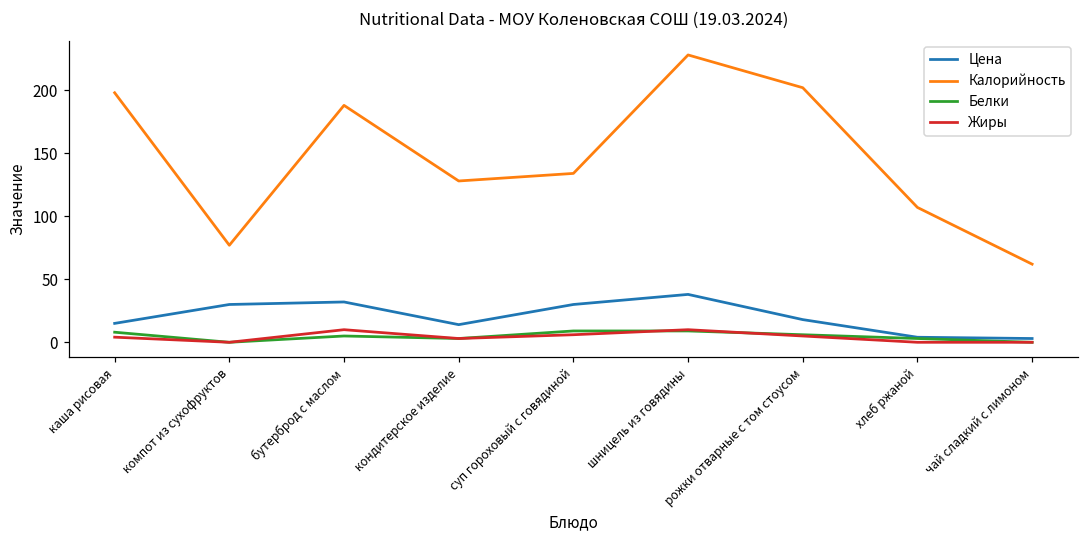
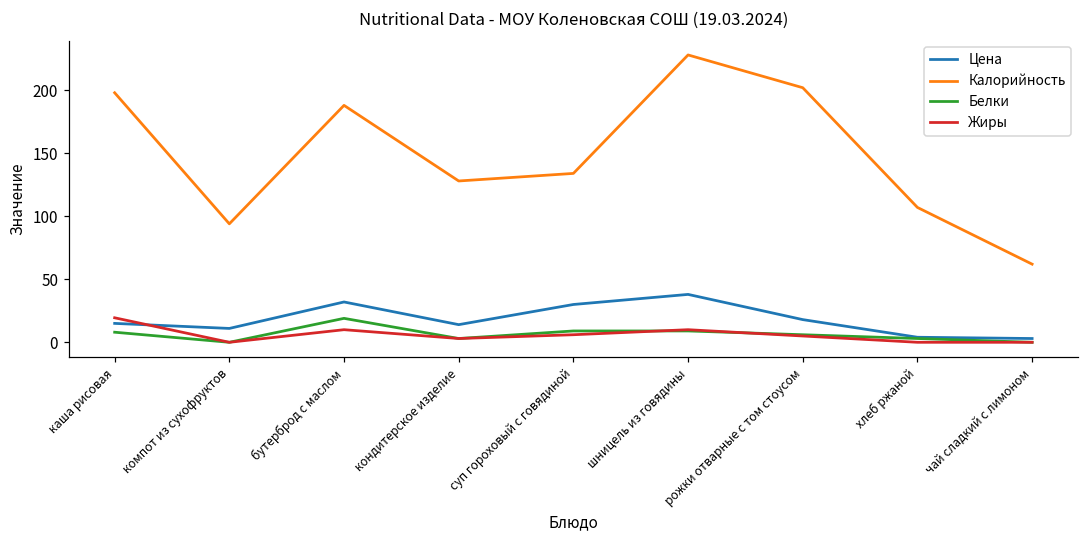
  {
    "Цена": {
      "каша рисовая": 15,
-     "компот из сухофруктов": 30,
+     "компот из сухофруктов": 11,
      "бутерброд с маслом": 32,
      "кондитерское изделие": 14,
      "суп гороховый с говядиной": 30,
      "шницель из говядины": 38,
      "рожки отварные с том стоусом": 18,
      "чай сладкий с лимоном": 3
    },
    "Калорийность": {
      "каша рисовая": 198,
-     "компот из сухофруктов": 77,
+     "компот из сухофруктов": 94,
      "бутерброд с маслом": 188,
      "кондитерское изделие": 128,
      "суп гороховый с говядиной": 134,
      "шницель из говядины": 228,
      "рожки отварные с том стоусом": 202,
      "хлеб ржаной": 107,
      "чай сладкий с лимоном": 62
    },
    "Белки": {
      "каша рисовая": 8,
-     "бутерброд с маслом": 5,
+     "бутерброд с маслом": 19,
      "суп гороховый с говядиной": 9
    },
    "Жиры": {
-     "каша рисовая": 4,
+     "каша рисовая": 19,
      "бутерброд с маслом": 10,
      "суп гороховый с говядиной": 6,
      "хлеб ржаной": 0
    }
  }
